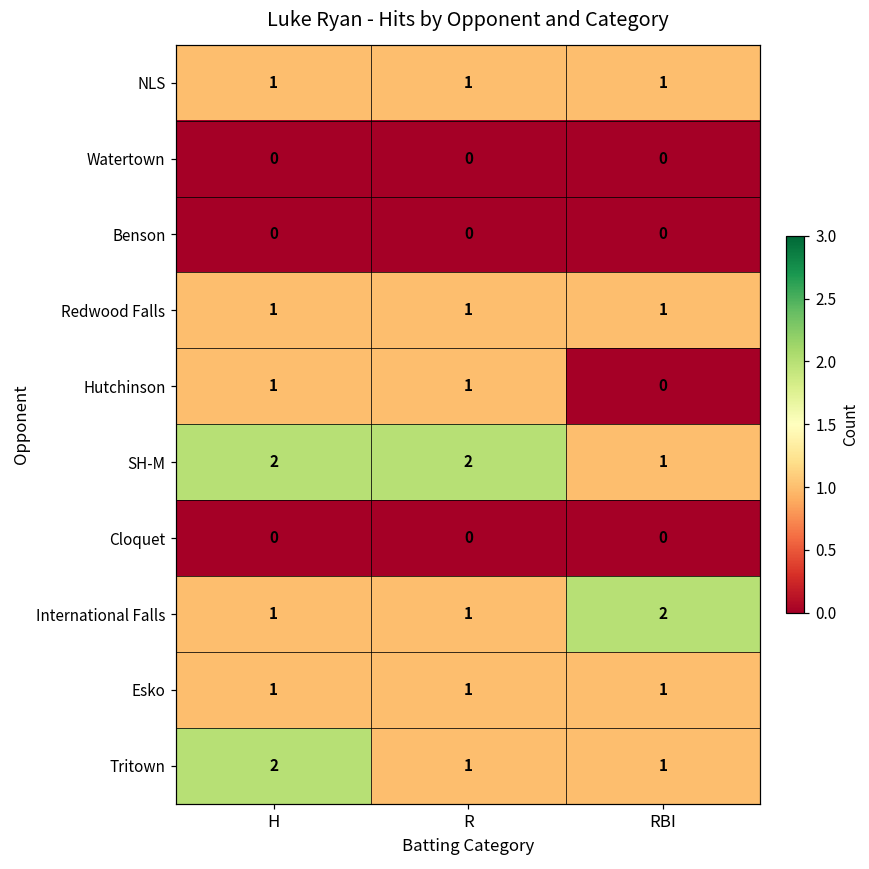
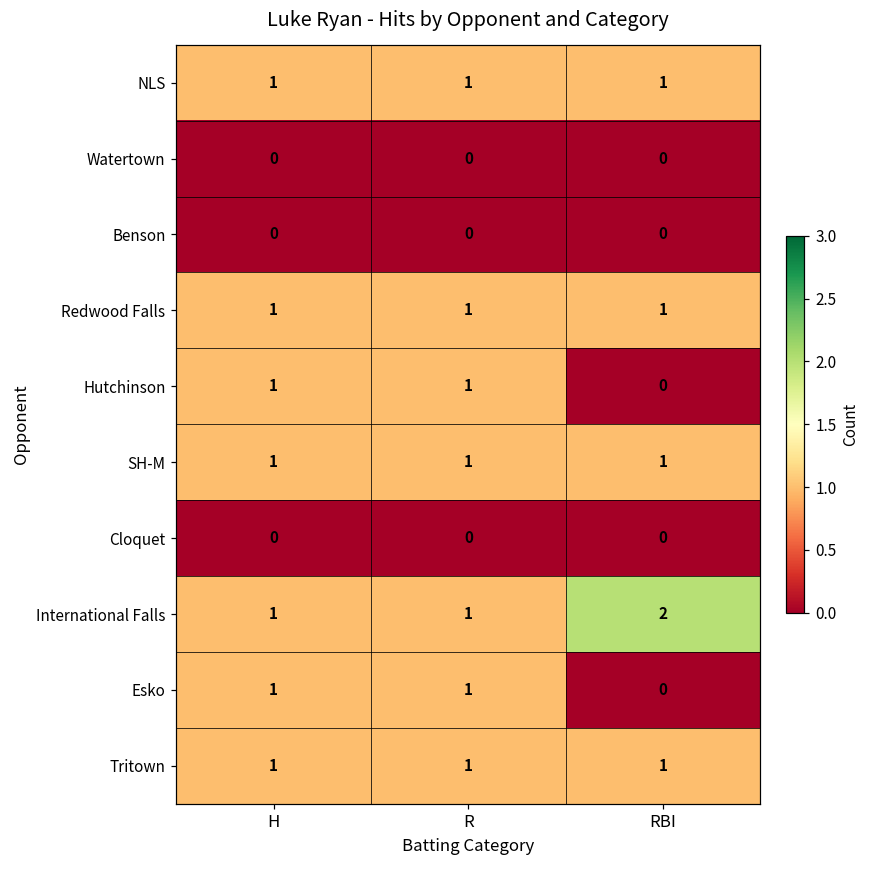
  {
    "NLS": {
      "H": 1,
      "R": 1,
      "RBI": 1
    },
    "Watertown": {
      "H": 0,
      "R": 0,
      "RBI": 0
    },
    "Benson": {
      "H": 0,
      "R": 0,
      "RBI": 0
    },
    "Redwood Falls": {
      "H": 1,
      "R": 1,
      "RBI": 1
    },
    "Hutchinson": {
      "H": 1,
      "R": 1,
      "RBI": 0
    },
    "SH-M": {
-     "H": 2,
-     "R": 2,
+     "H": 1,
+     "R": 1,
      "RBI": 1
    },
    "Cloquet": {
      "H": 0,
      "R": 0,
      "RBI": 0
    },
    "International Falls": {
      "H": 1,
      "R": 1,
      "RBI": 2
    },
    "Esko": {
      "H": 1,
      "R": 1,
-     "RBI": 1
+     "RBI": 0
    },
    "Tritown": {
-     "H": 2,
+     "H": 1,
      "R": 1,
      "RBI": 1
    }
  }
